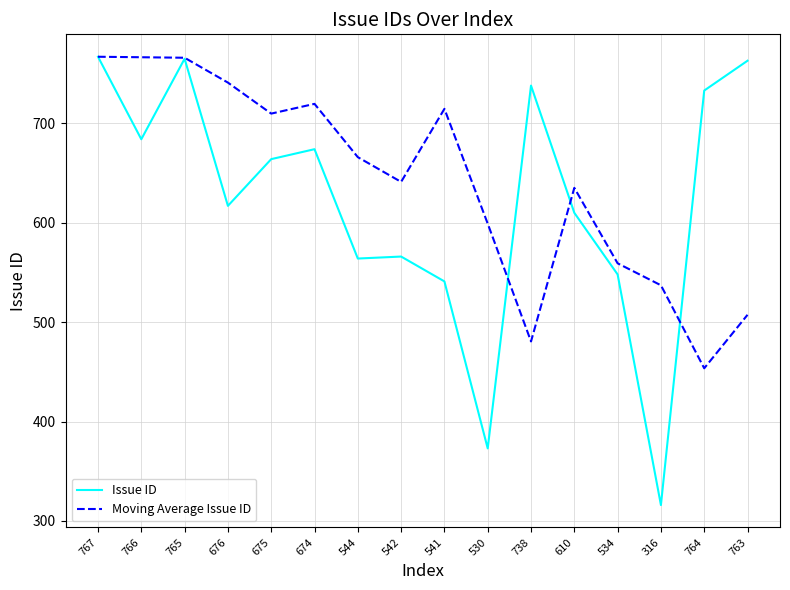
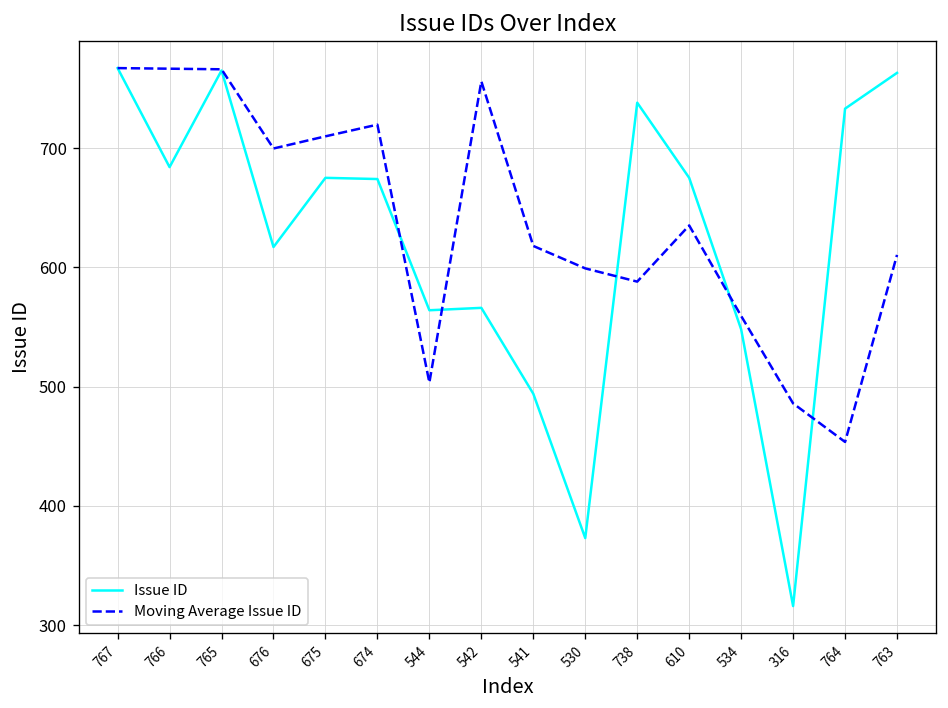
  {
    "Issue ID": {
      "766": 680,
      "676": 620,
-     "675": 660,
+     "675": 680,
      "674": 670,
      "544": 560,
      "542": 570,
-     "541": 540,
+     "541": 490,
      "530": 370,
      "738": 740,
-     "610": 610,
+     "610": 680,
      "534": 550,
      "316": 320,
      "764": 730,
      "763": 760
    },
    "Moving Average Issue ID": {
      "766": 770,
-     "676": 740,
+     "676": 700,
      "675": 710,
      "674": 720,
-     "544": 670,
-     "542": 640,
-     "541": 710,
+     "544": 500,
+     "542": 760,
+     "541": 620,
      "530": 600,
-     "738": 480,
+     "738": 590,
      "610": 640,
      "534": 560,
-     "316": 540,
+     "316": 490,
      "764": 450,
-     "763": 510
+     "763": 610
    }
  }
